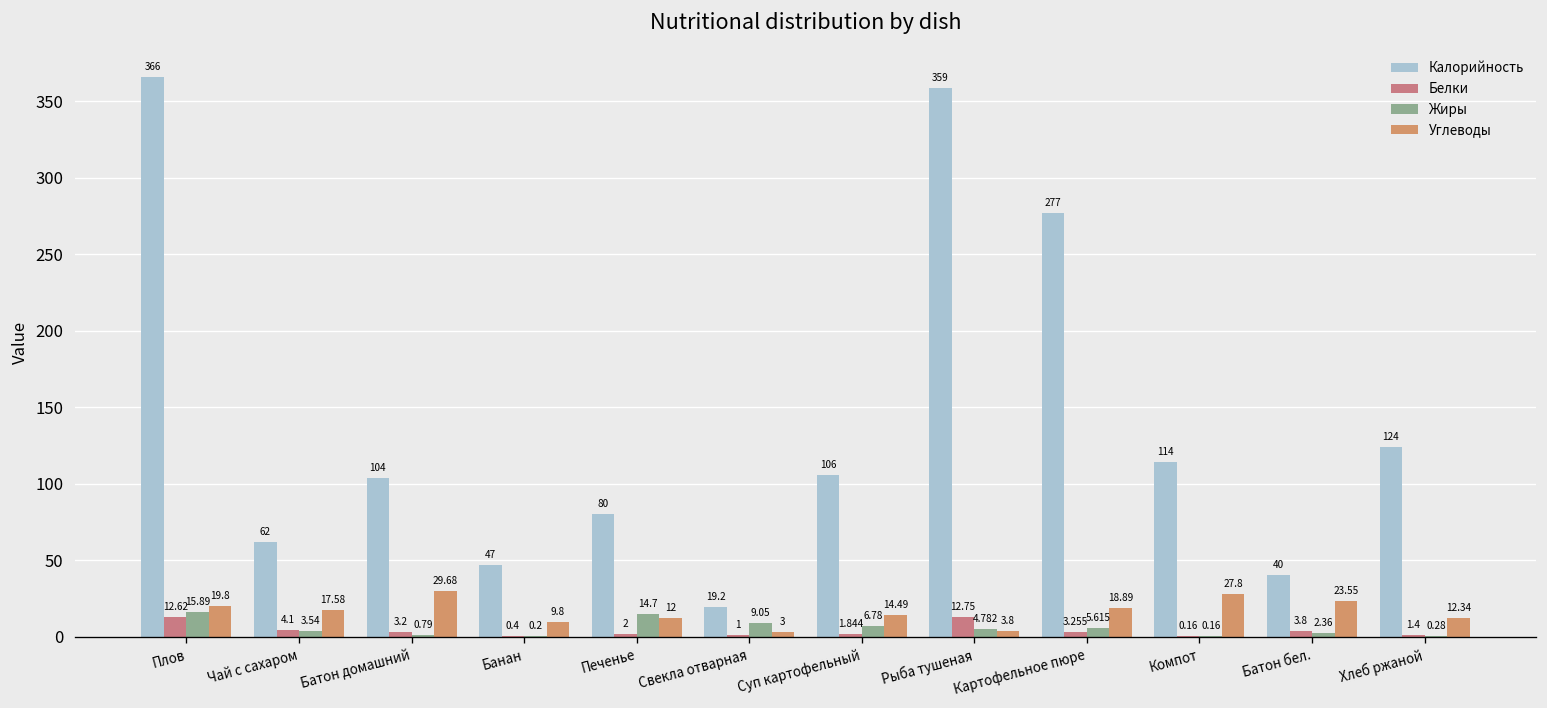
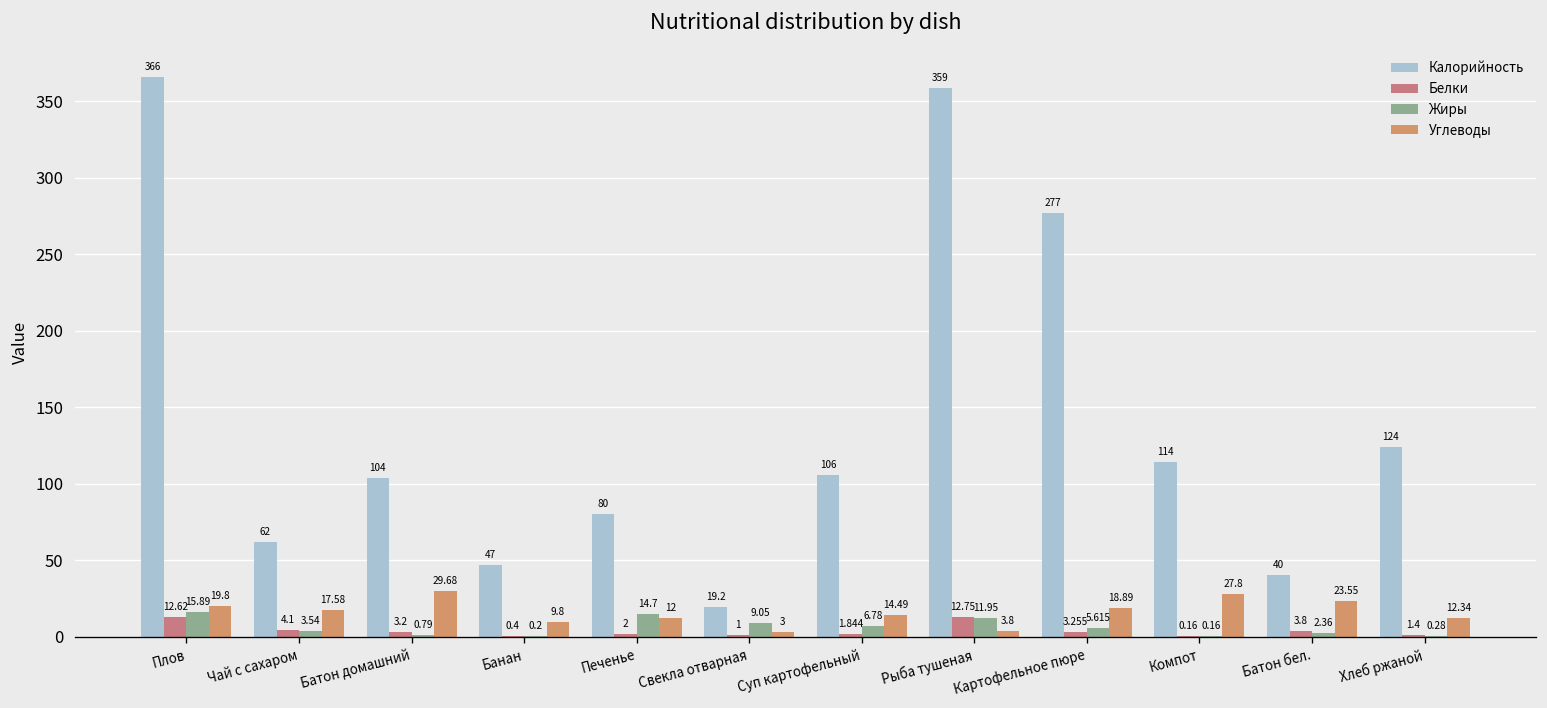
  {
    "Калорийность": {
      "Плов": 366,
      "Чай с сахаром": 62,
      "Батон домашний": 104,
      "Банан": 47,
      "Печенье": 80,
      "Свекла отварная": 19.2,
      "Суп картофельный": 106,
      "Рыба тушеная": 359,
      "Картофельное пюре": 277,
      "Компот": 114,
      "Батон бел.": 40,
      "Хлеб ржаной": 124
    },
    "Жиры": {
      "Плов": 15.89,
      "Чай с сахаром": 3.54,
      "Батон домашний": 0.79,
      "Банан": 0.2,
      "Печенье": 14.7,
      "Свекла отварная": 9.05,
      "Суп картофельный": 6.78,
-     "Рыба тушеная": 4.782,
+     "Рыба тушеная": 11.95,
      "Картофельное пюре": 5.615,
      "Компот": 0.16,
      "Батон бел.": 2.36,
      "Хлеб ржаной": 0.28
    }
  }
